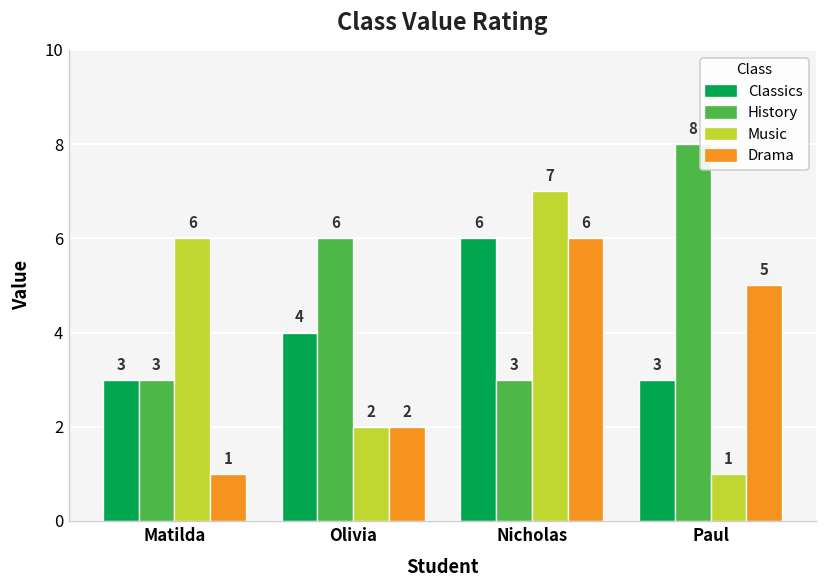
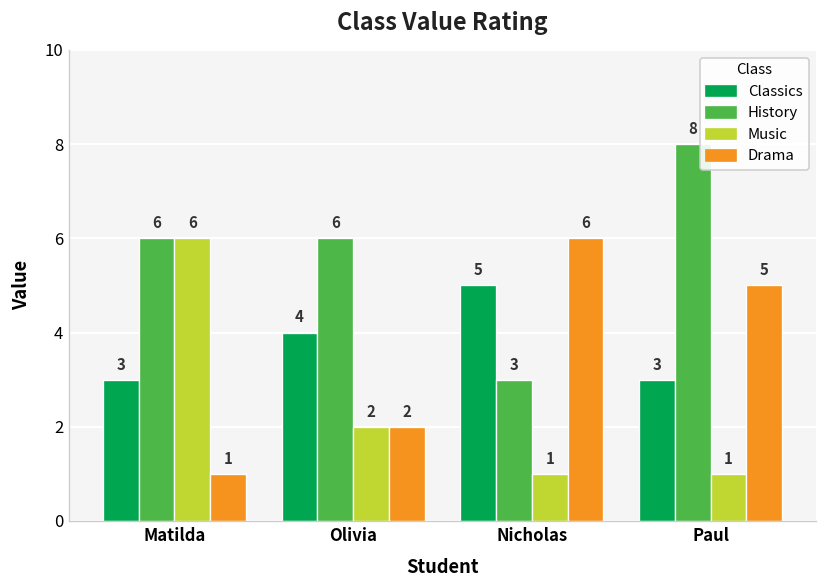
  {
    "Classics": {
      "Matilda": 3,
      "Olivia": 4,
-     "Nicholas": 6,
+     "Nicholas": 5,
      "Paul": 3
    },
    "History": {
-     "Matilda": 3,
+     "Matilda": 6,
      "Olivia": 6,
      "Nicholas": 3,
      "Paul": 8
    },
    "Music": {
      "Matilda": 6,
      "Olivia": 2,
-     "Nicholas": 7,
+     "Nicholas": 1,
      "Paul": 1
    },
    "Drama": {
      "Matilda": 1,
      "Olivia": 2,
      "Nicholas": 6,
      "Paul": 5
    }
  }
